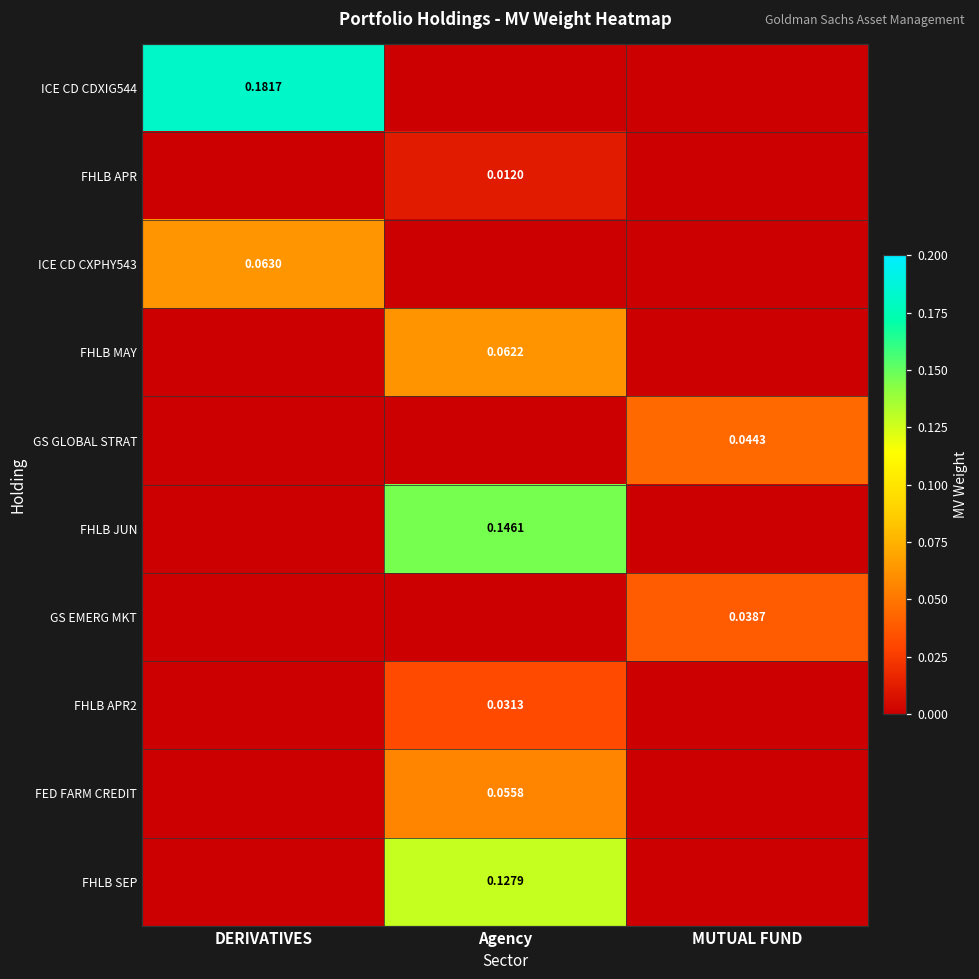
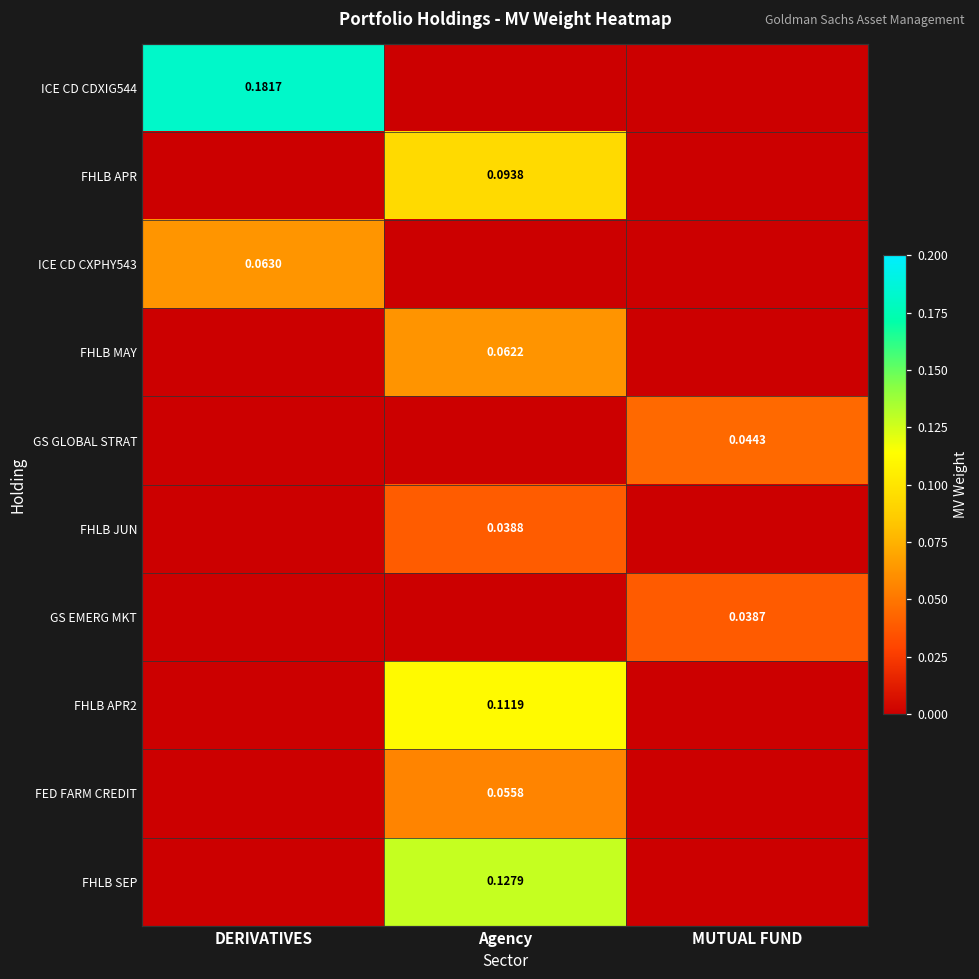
  {
    "ICE CD CDXIG544": {
      "DERIVATIVES": 0.1817
    },
    "FHLB APR": {
-     "Agency": 0.0120
+     "Agency": 0.0938
    },
    "ICE CD CXPHY543": {
      "DERIVATIVES": 0.0630
    },
    "FHLB MAY": {
      "Agency": 0.0622
    },
    "GS GLOBAL STRAT": {
      "MUTUAL FUND": 0.0443
    },
    "FHLB JUN": {
-     "Agency": 0.1461
+     "Agency": 0.0388
    },
    "GS EMERG MKT": {
      "MUTUAL FUND": 0.0387
    },
    "FHLB APR2": {
-     "Agency": 0.0313
+     "Agency": 0.1119
    },
    "FED FARM CREDIT": {
      "Agency": 0.0558
    },
    "FHLB SEP": {
      "Agency": 0.1279
    }
  }
